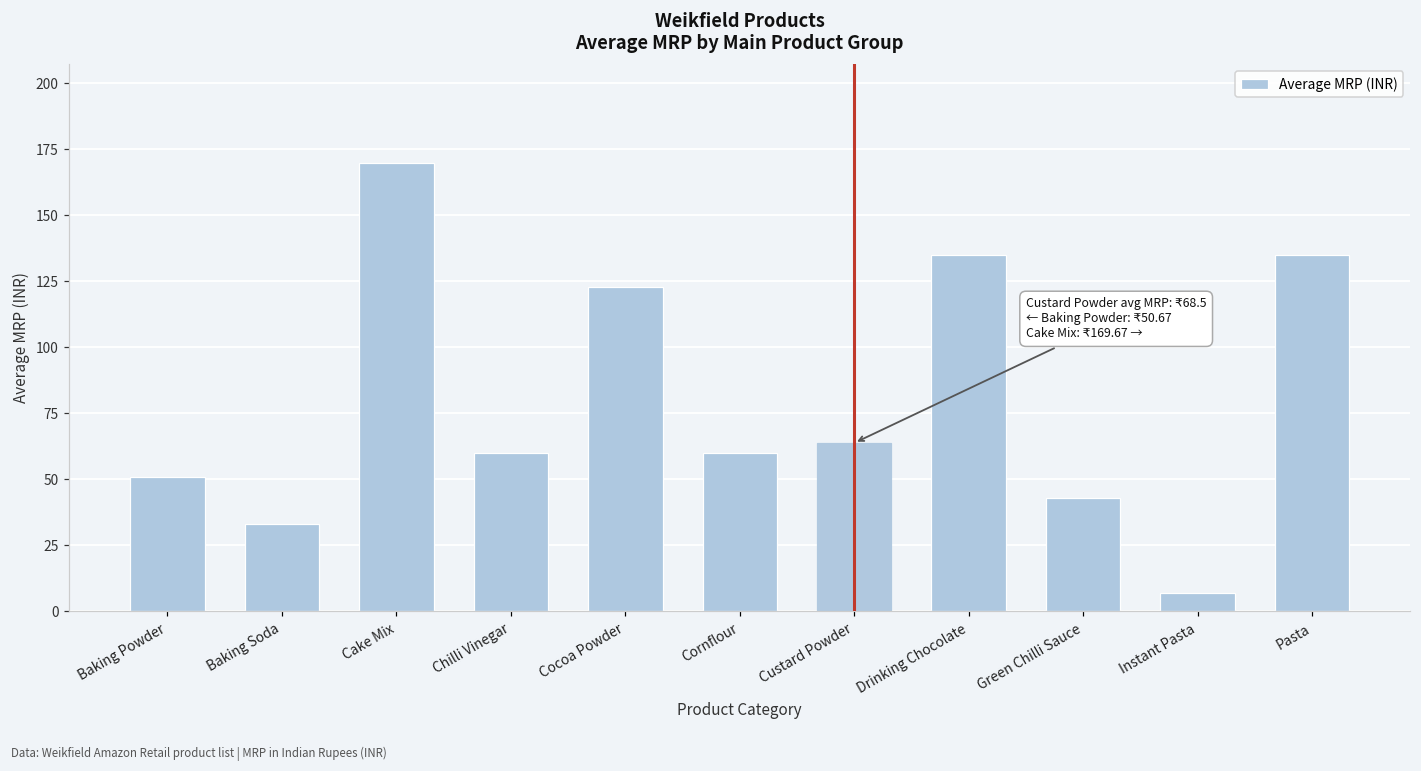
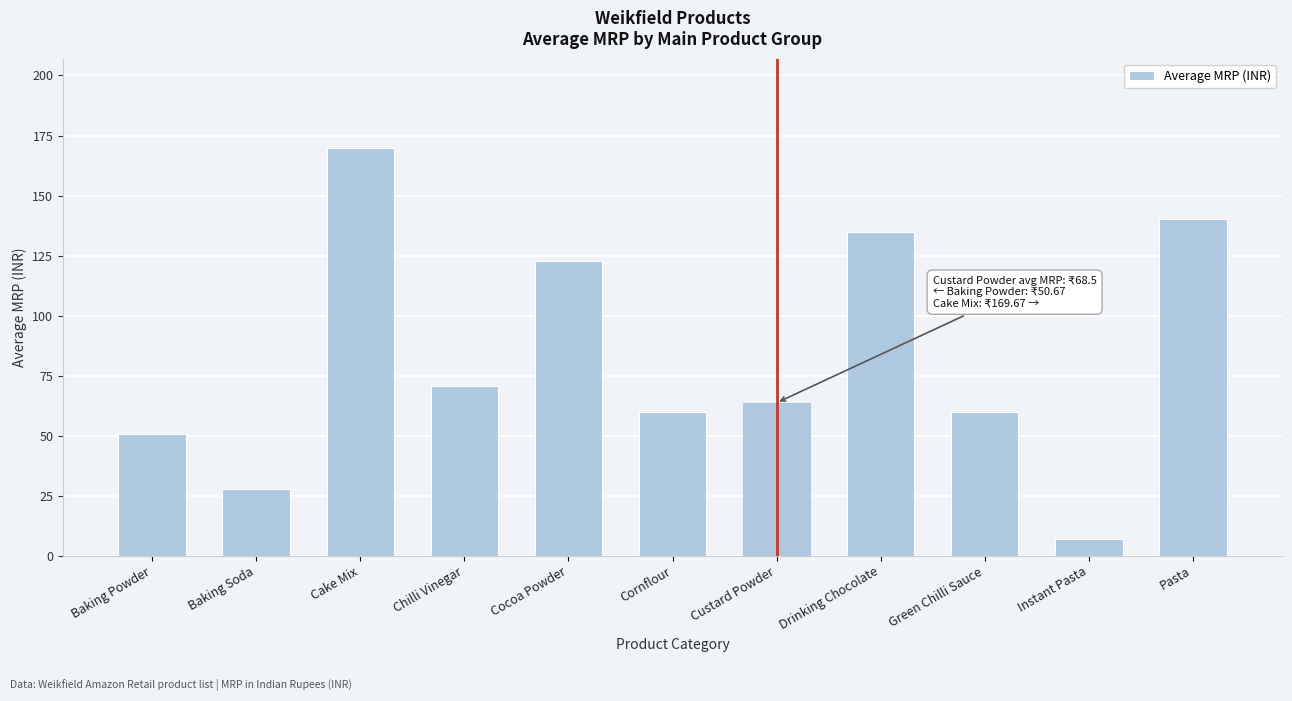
  {
    "Baking Powder": 51,
-   "Baking Soda": 33,
+   "Baking Soda": 28,
    "Cake Mix": 170,
-   "Chilli Vinegar": 60,
+   "Chilli Vinegar": 71,
    "Cocoa Powder": 123,
    "Cornflour": 60,
    "Drinking Chocolate": 135,
-   "Green Chilli Sauce": 43,
+   "Green Chilli Sauce": 60,
    "Instant Pasta": 7,
-   "Pasta": 135
+   "Pasta": 140
  }
